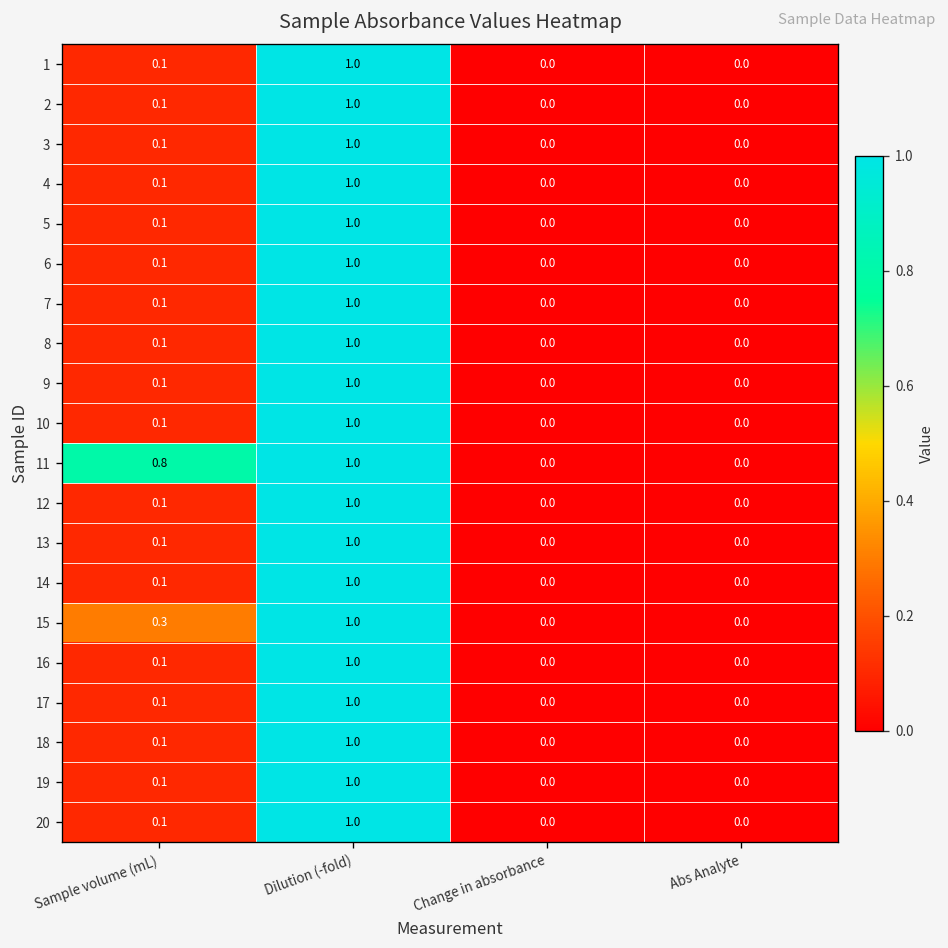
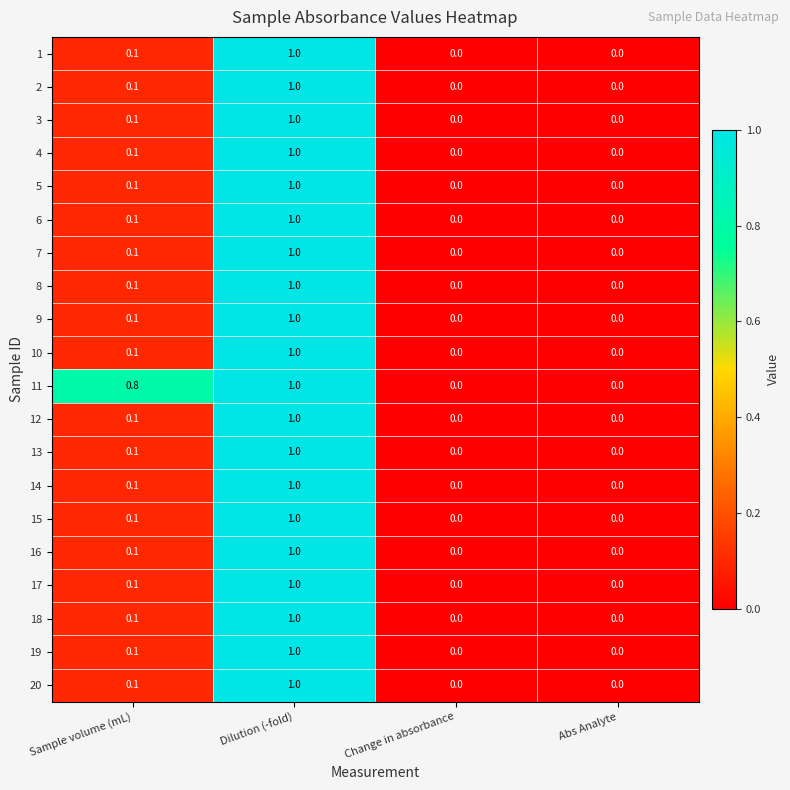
  {
    "1": {
      "Sample volume (mL)": 0.1,
      "Dilution (-fold)": 1.0,
      "Change in absorbance": 0.0,
      "Abs Analyte": 0.0
    },
    "2": {
      "Sample volume (mL)": 0.1,
      "Dilution (-fold)": 1.0,
      "Change in absorbance": 0.0,
      "Abs Analyte": 0.0
    },
    "3": {
      "Sample volume (mL)": 0.1,
      "Dilution (-fold)": 1.0,
      "Change in absorbance": 0.0,
      "Abs Analyte": 0.0
    },
    "4": {
      "Sample volume (mL)": 0.1,
      "Dilution (-fold)": 1.0,
      "Change in absorbance": 0.0,
      "Abs Analyte": 0.0
    },
    "5": {
      "Sample volume (mL)": 0.1,
      "Dilution (-fold)": 1.0,
      "Change in absorbance": 0.0,
      "Abs Analyte": 0.0
    },
    "6": {
      "Sample volume (mL)": 0.1,
      "Dilution (-fold)": 1.0,
      "Change in absorbance": 0.0,
      "Abs Analyte": 0.0
    },
    "7": {
      "Sample volume (mL)": 0.1,
      "Dilution (-fold)": 1.0,
      "Change in absorbance": 0.0,
      "Abs Analyte": 0.0
    },
    "8": {
      "Sample volume (mL)": 0.1,
      "Dilution (-fold)": 1.0,
      "Change in absorbance": 0.0,
      "Abs Analyte": 0.0
    },
    "9": {
      "Sample volume (mL)": 0.1,
      "Dilution (-fold)": 1.0,
      "Change in absorbance": 0.0,
      "Abs Analyte": 0.0
    },
    "10": {
      "Sample volume (mL)": 0.1,
      "Dilution (-fold)": 1.0,
      "Change in absorbance": 0.0,
      "Abs Analyte": 0.0
    },
    "11": {
      "Sample volume (mL)": 0.8,
      "Dilution (-fold)": 1.0,
      "Change in absorbance": 0.0,
      "Abs Analyte": 0.0
    },
    "12": {
      "Sample volume (mL)": 0.1,
      "Dilution (-fold)": 1.0,
      "Change in absorbance": 0.0,
      "Abs Analyte": 0.0
    },
    "13": {
      "Sample volume (mL)": 0.1,
      "Dilution (-fold)": 1.0,
      "Change in absorbance": 0.0,
      "Abs Analyte": 0.0
    },
    "14": {
      "Sample volume (mL)": 0.1,
      "Dilution (-fold)": 1.0,
      "Change in absorbance": 0.0,
      "Abs Analyte": 0.0
    },
    "15": {
-     "Sample volume (mL)": 0.3,
+     "Sample volume (mL)": 0.1,
      "Dilution (-fold)": 1.0,
      "Change in absorbance": 0.0,
      "Abs Analyte": 0.0
    },
    "16": {
      "Sample volume (mL)": 0.1,
      "Dilution (-fold)": 1.0,
      "Change in absorbance": 0.0,
      "Abs Analyte": 0.0
    },
    "17": {
      "Sample volume (mL)": 0.1,
      "Dilution (-fold)": 1.0,
      "Change in absorbance": 0.0,
      "Abs Analyte": 0.0
    },
    "18": {
      "Sample volume (mL)": 0.1,
      "Dilution (-fold)": 1.0,
      "Change in absorbance": 0.0,
      "Abs Analyte": 0.0
    },
    "19": {
      "Sample volume (mL)": 0.1,
      "Dilution (-fold)": 1.0,
      "Change in absorbance": 0.0,
      "Abs Analyte": 0.0
    },
    "20": {
      "Sample volume (mL)": 0.1,
      "Dilution (-fold)": 1.0,
      "Change in absorbance": 0.0,
      "Abs Analyte": 0.0
    }
  }
